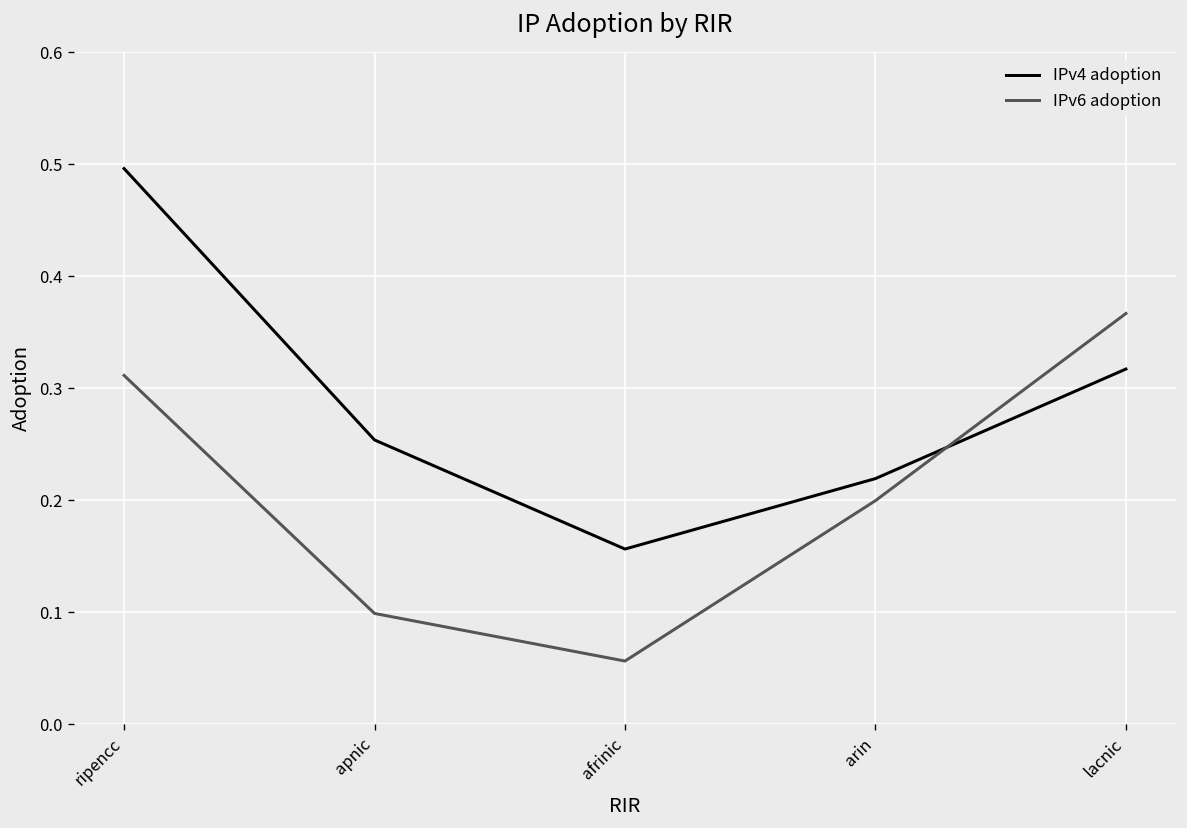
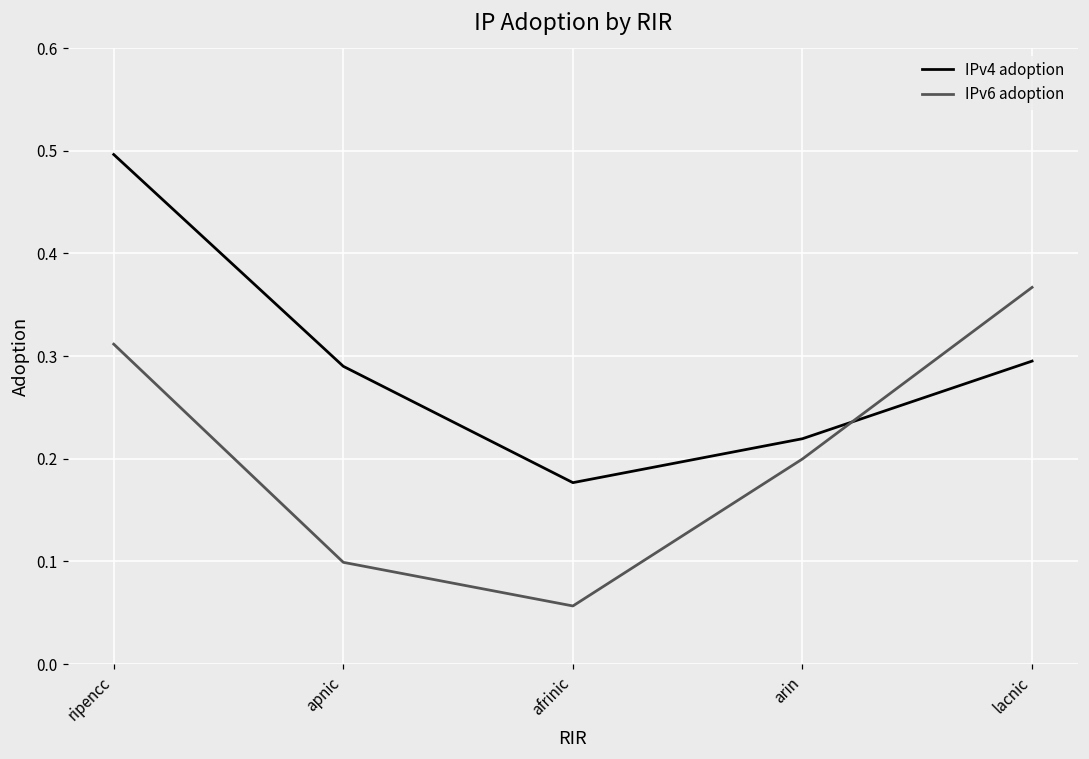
  {
    "IPv4 adoption": {
      "ripencc": 0.50,
-     "apnic": 0.25,
-     "afrinic": 0.16,
+     "apnic": 0.29,
+     "afrinic": 0.18,
      "arin": 0.22,
-     "lacnic": 0.32
+     "lacnic": 0.30
    },
    "IPv6 adoption": {
      "ripencc": 0.31,
      "apnic": 0.10,
      "afrinic": 0.06,
      "arin": 0.20,
      "lacnic": 0.37
    }
  }
